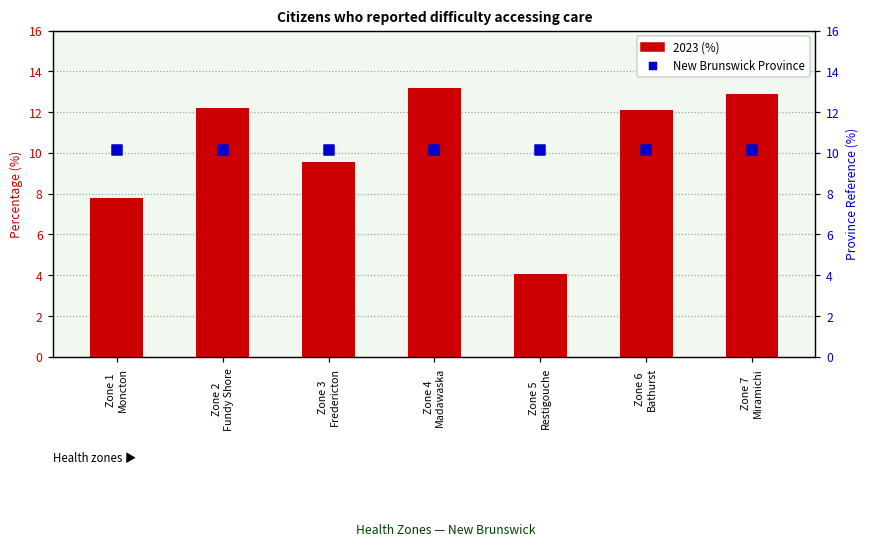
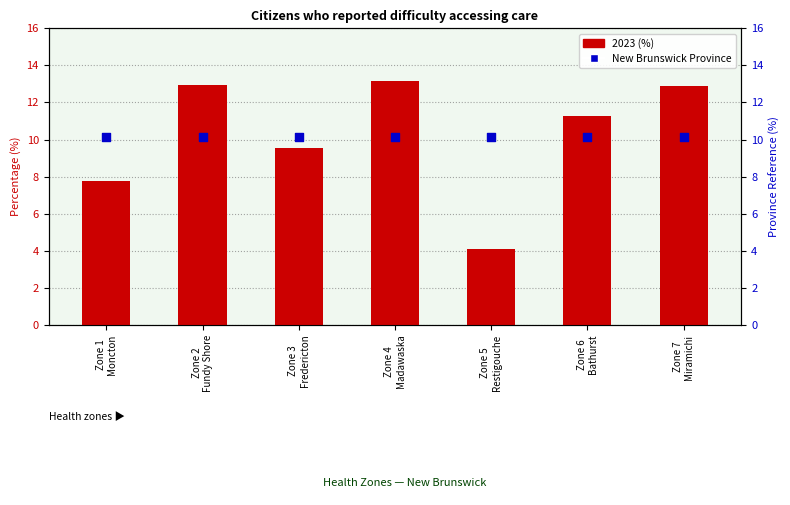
  {
    "2023 (%)": {
      "Zone 1 Moncton": 7.8,
-     "Zone 2 Fundy Shore": 12.2,
+     "Zone 2 Fundy Shore": 13.0,
      "Zone 3 Fredericton": 9.5,
      "Zone 4 Madawaska": 13.2,
      "Zone 5 Restigouche": 4.1,
-     "Zone 6 Bathurst": 12.1,
+     "Zone 6 Bathurst": 11.3,
      "Zone 7 Miramichi": 12.9
    }
  }
